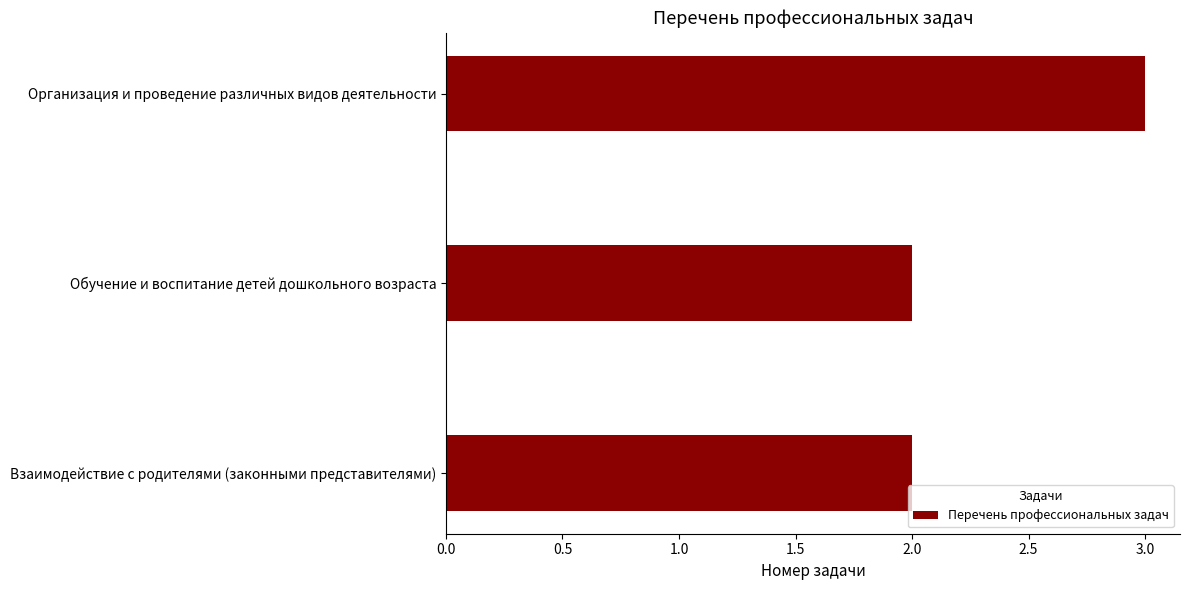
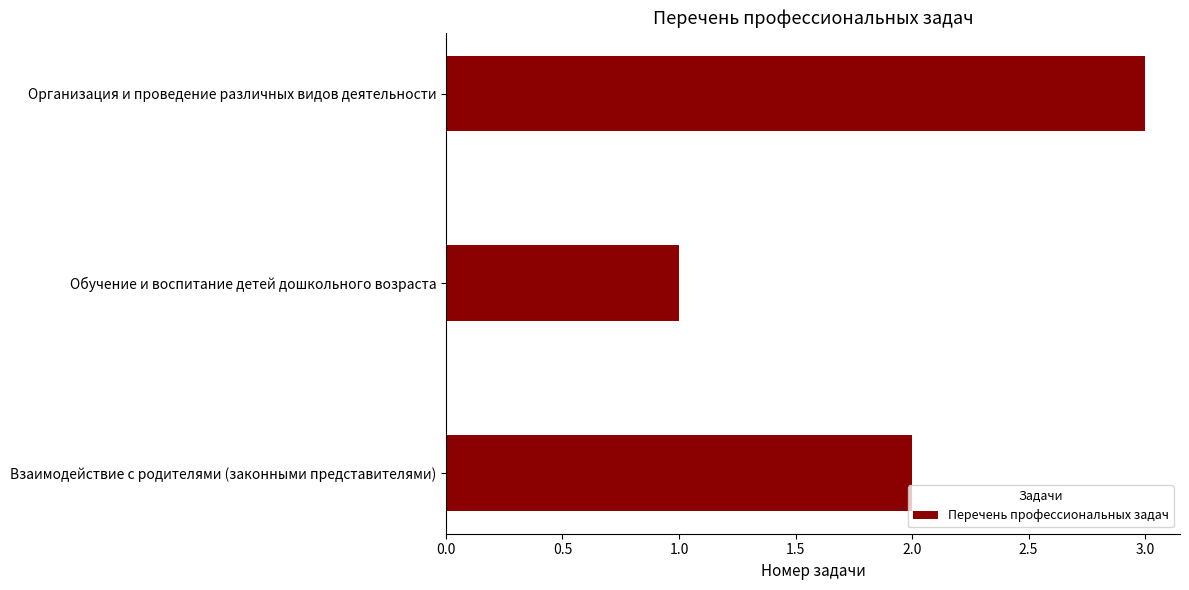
  {
    "Организация и проведение различных видов деятельности": 3,
-   "Обучение и воспитание детей дошкольного возраста": 2,
+   "Обучение и воспитание детей дошкольного возраста": 1,
    "Взаимодействие с родителями (законными представителями)": 2
  }
